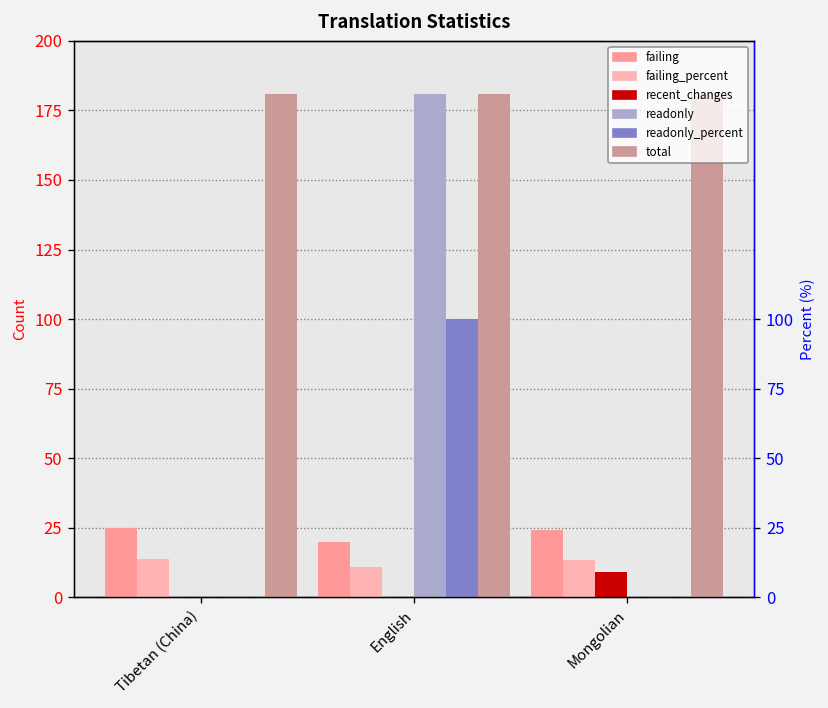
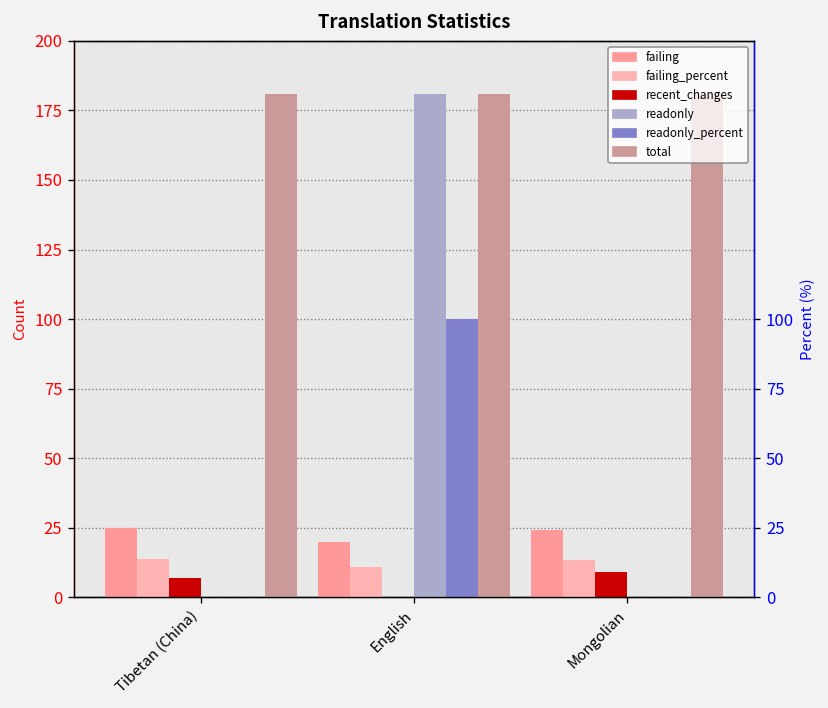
  {
    "recent_changes": {
-     "Tibetan (China)": 0,
+     "Tibetan (China)": 7,
      "English": 0,
      "Mongolian": 9
    }
  }
